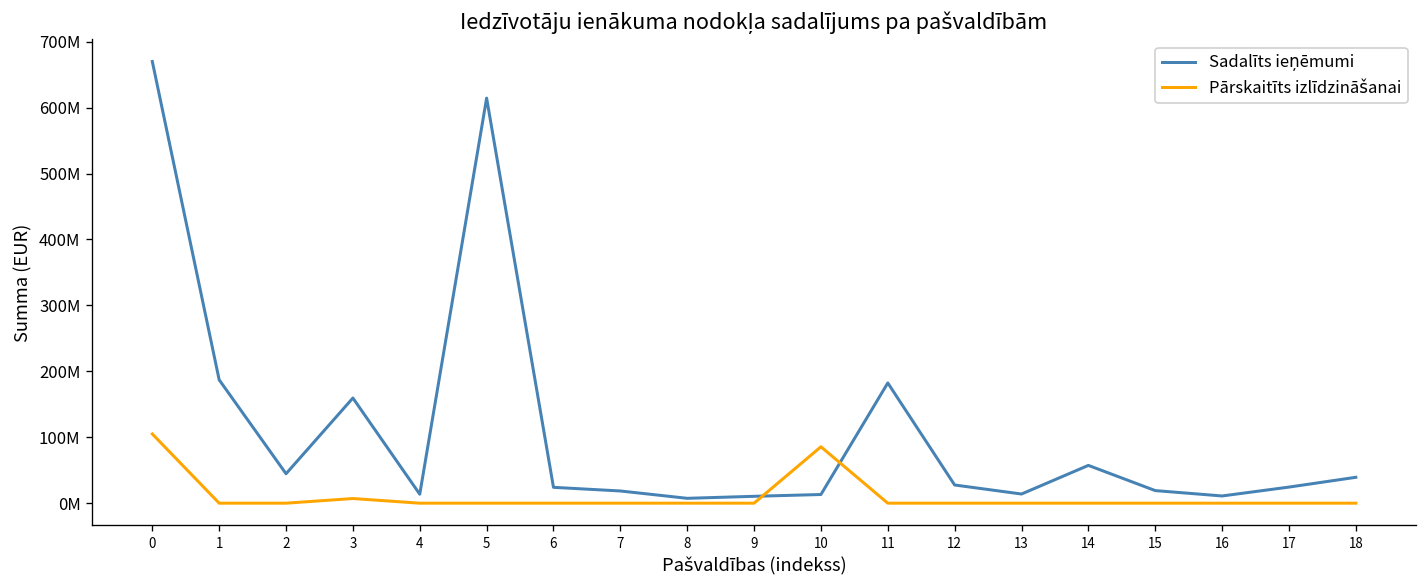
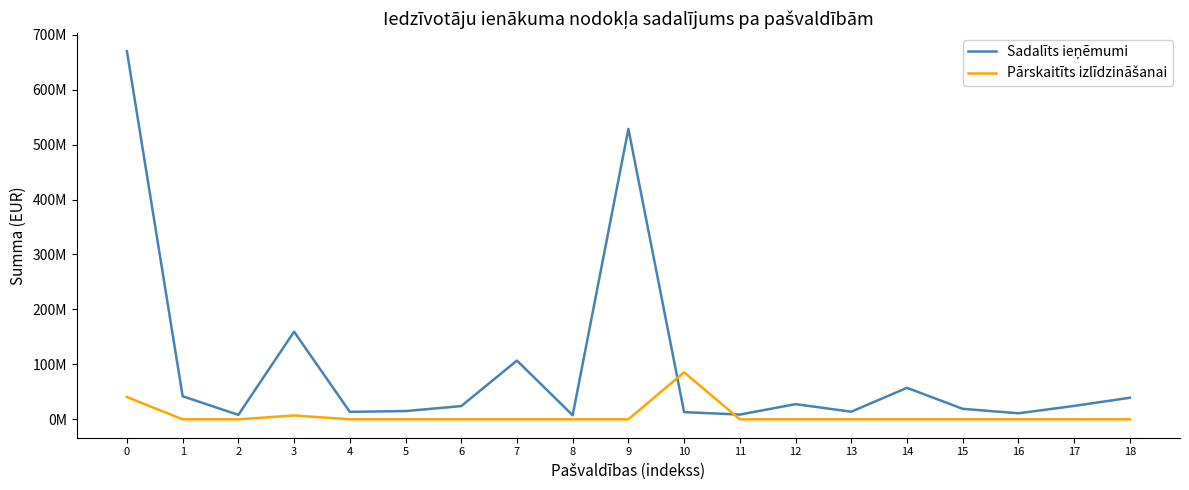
  {
    "Sadalīts ieņēmumi": {
      "0": 670000000,
-     "1": 190000000,
-     "2": 40000000,
+     "1": 40000000,
+     "2": 10000000,
      "3": 160000000,
      "4": 10000000,
-     "5": 610000000,
+     "5": 20000000,
      "6": 20000000,
-     "7": 20000000,
+     "7": 110000000,
      "8": 10000000,
-     "9": 10000000,
+     "9": 530000000,
      "10": 10000000,
-     "11": 180000000,
+     "11": 10000000,
      "12": 30000000,
      "13": 10000000,
      "14": 60000000,
      "15": 20000000,
      "16": 10000000,
      "17": 20000000,
      "18": 40000000
    },
    "Pārskaitīts izlīdzināšanai": {
-     "0": 100000000,
+     "0": 40000000,
      "1": 0,
      "2": 0,
      "3": 10000000,
      "4": 0,
      "5": 0,
      "6": 0,
      "7": 0,
      "8": 0,
      "9": 0,
      "10": 90000000,
      "11": 0,
      "12": 0,
      "13": 0,
      "14": 0,
      "15": 0,
      "16": 0,
      "17": 0,
      "18": 0
    }
  }
